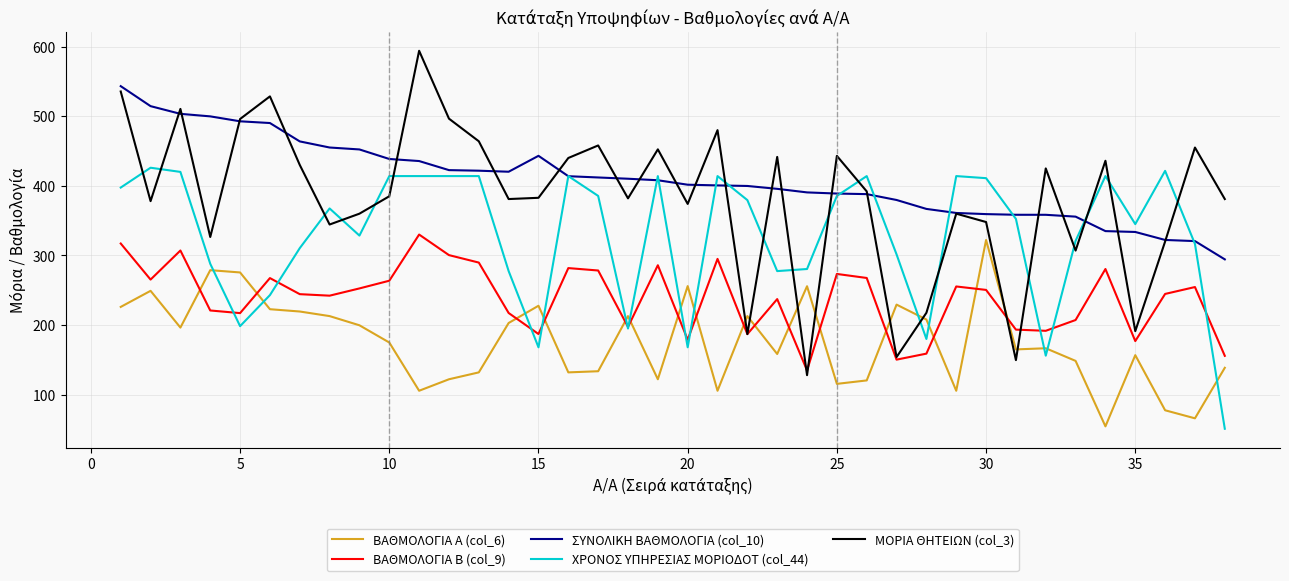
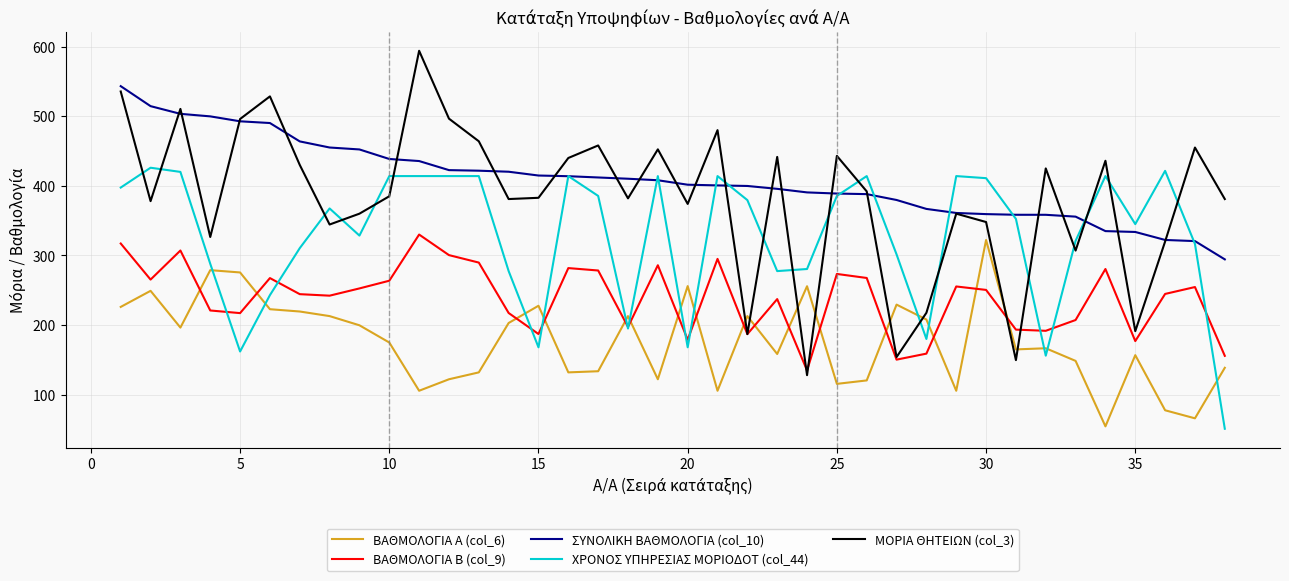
  {
    "ΒΑΘΜΟΛΟΓΙΑ Α (col_6)": {
      "5": 280,
      "10": 170,
      "15": 230,
      "20": 260,
      "25": 120,
      "30": 320,
      "35": 160
    },
    "ΒΑΘΜΟΛΟΓΙΑ Β (col_9)": {
      "5": 220,
      "10": 260,
      "15": 190,
      "20": 180,
      "25": 270,
      "30": 250,
      "35": 180
    },
    "ΣΥΝΟΛΙΚΗ ΒΑΘΜΟΛΟΓΙΑ (col_10)": {
      "10": 440,
-     "15": 440,
+     "15": 410,
      "20": 400,
      "30": 360,
      "35": 330
    },
    "ΧΡΟΝΟΣ ΥΠΗΡΕΣΙΑΣ ΜΟΡΙΟΔΟΤ (col_44)": {
-     "5": 200,
+     "5": 160,
      "10": 410,
      "15": 170,
      "20": 170,
      "30": 410,
      "35": 350
    },
    "ΜΟΡΙΑ ΘΗΤΕΙΩΝ (col_3)": {
      "10": 390,
      "15": 380,
      "20": 370,
      "25": 440,
      "30": 350,
      "35": 190
    }
  }
